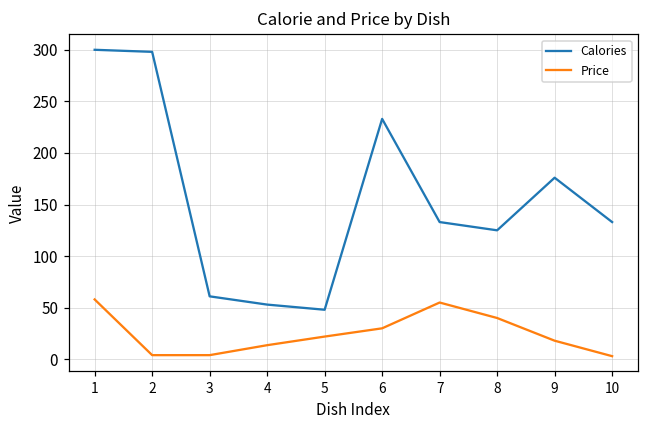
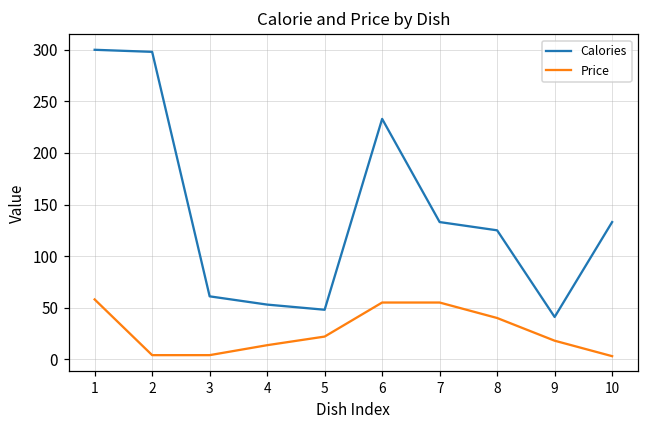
  {
    "Calories": {
      "1": 300,
      "2": 300,
      "3": 60,
      "4": 50,
      "5": 50,
      "6": 230,
      "7": 130,
      "8": 130,
-     "9": 180,
+     "9": 40,
      "10": 130
    },
    "Price": {
      "1": 60,
      "2": 0,
      "3": 0,
      "4": 10,
      "5": 20,
-     "6": 30,
+     "6": 60,
      "7": 60,
      "8": 40,
      "9": 20,
      "10": 0
    }
  }
